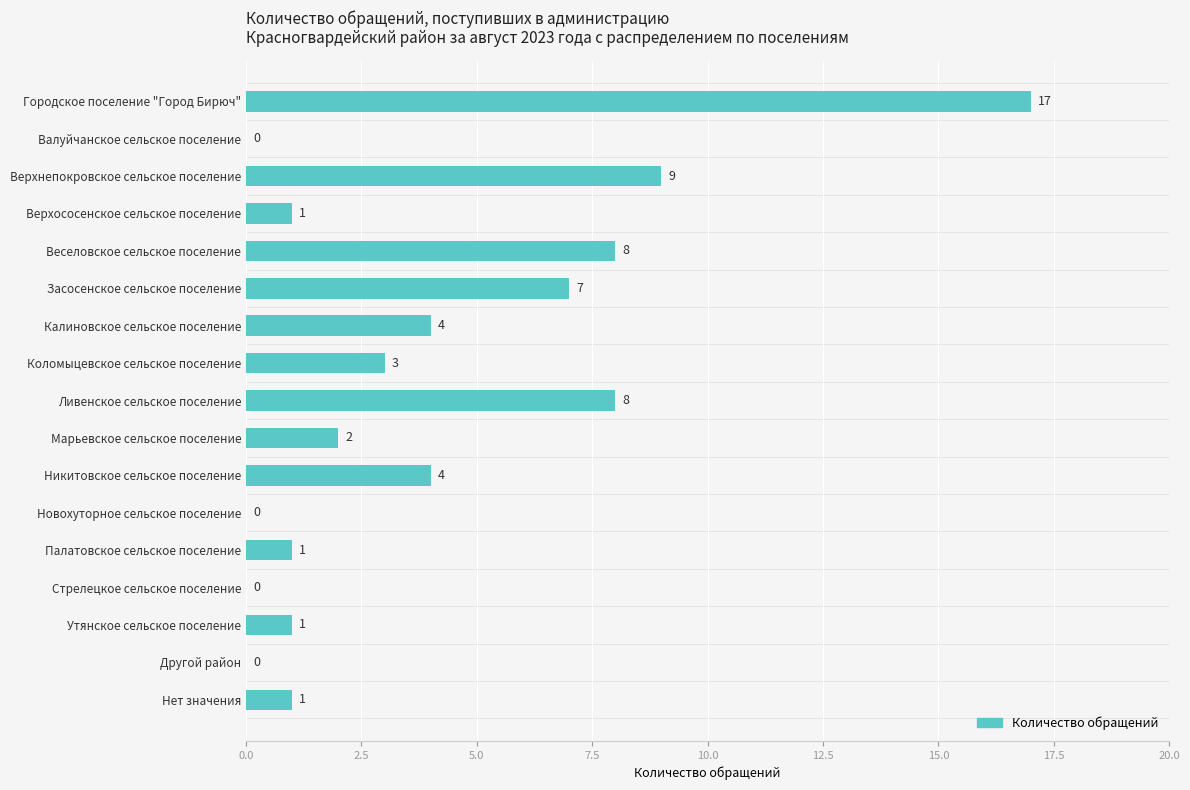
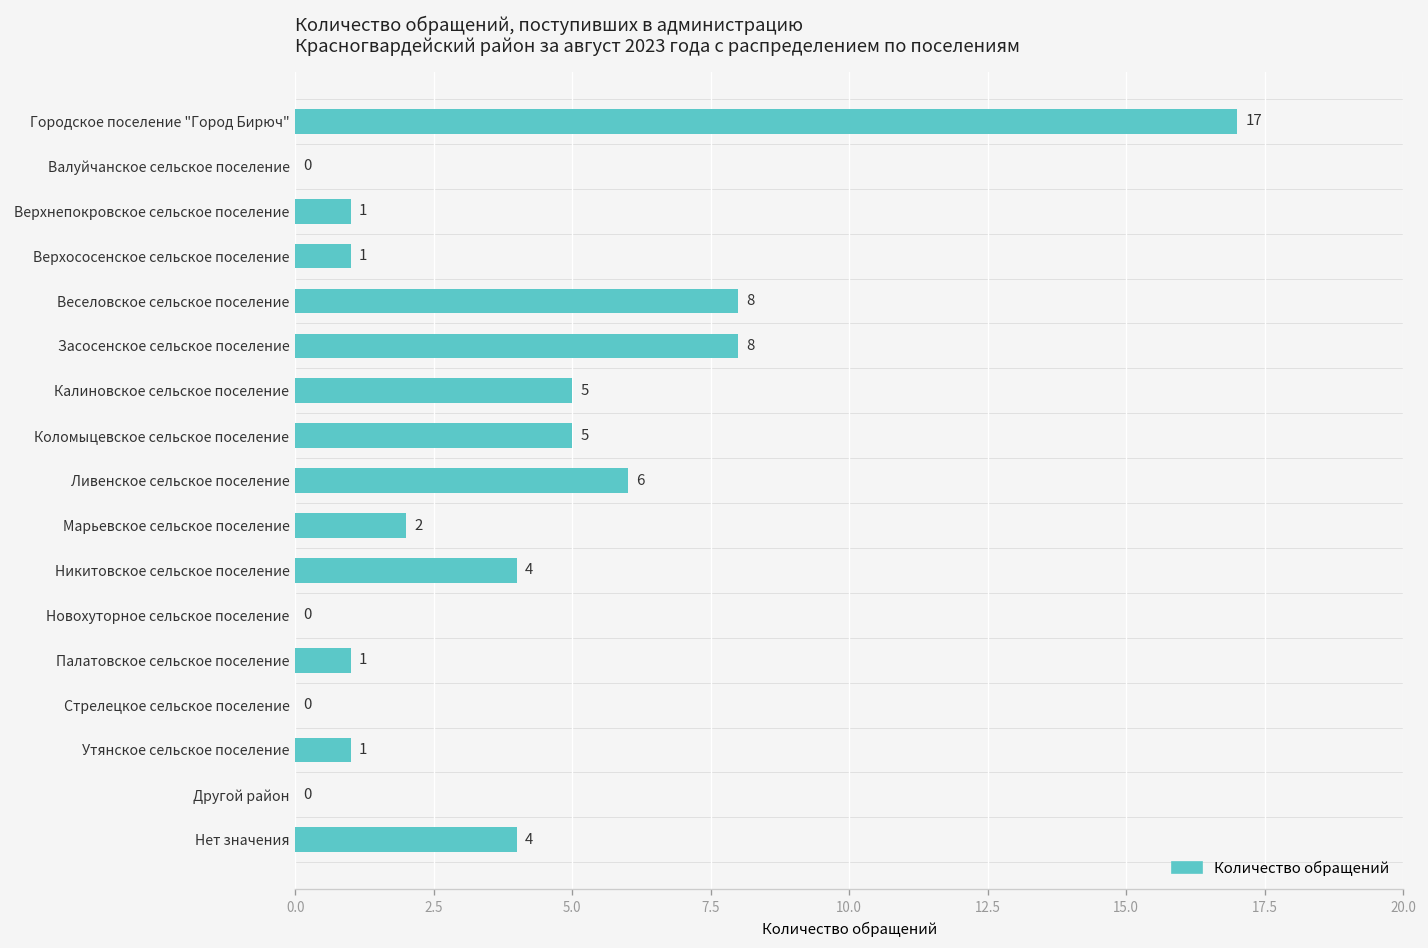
  {
    "Городское поселение \"Город Бирюч\"": 17,
    "Валуйчанское сельское поселение": 0,
-   "Верхнепокровское сельское поселение": 9,
+   "Верхнепокровское сельское поселение": 1,
    "Верхососенское сельское поселение": 1,
    "Веселовское сельское поселение": 8,
-   "Засосенское сельское поселение": 7,
-   "Калиновское сельское поселение": 4,
-   "Коломыцевское сельское поселение": 3,
-   "Ливенское сельское поселение": 8,
+   "Засосенское сельское поселение": 8,
+   "Калиновское сельское поселение": 5,
+   "Коломыцевское сельское поселение": 5,
+   "Ливенское сельское поселение": 6,
    "Марьевское сельское поселение": 2,
    "Никитовское сельское поселение": 4,
    "Новохуторное сельское поселение": 0,
    "Палатовское сельское поселение": 1,
    "Стрелецкое сельское поселение": 0,
    "Утянское сельское поселение": 1,
    "Другой район": 0,
-   "Нет значения": 1
+   "Нет значения": 4
  }
